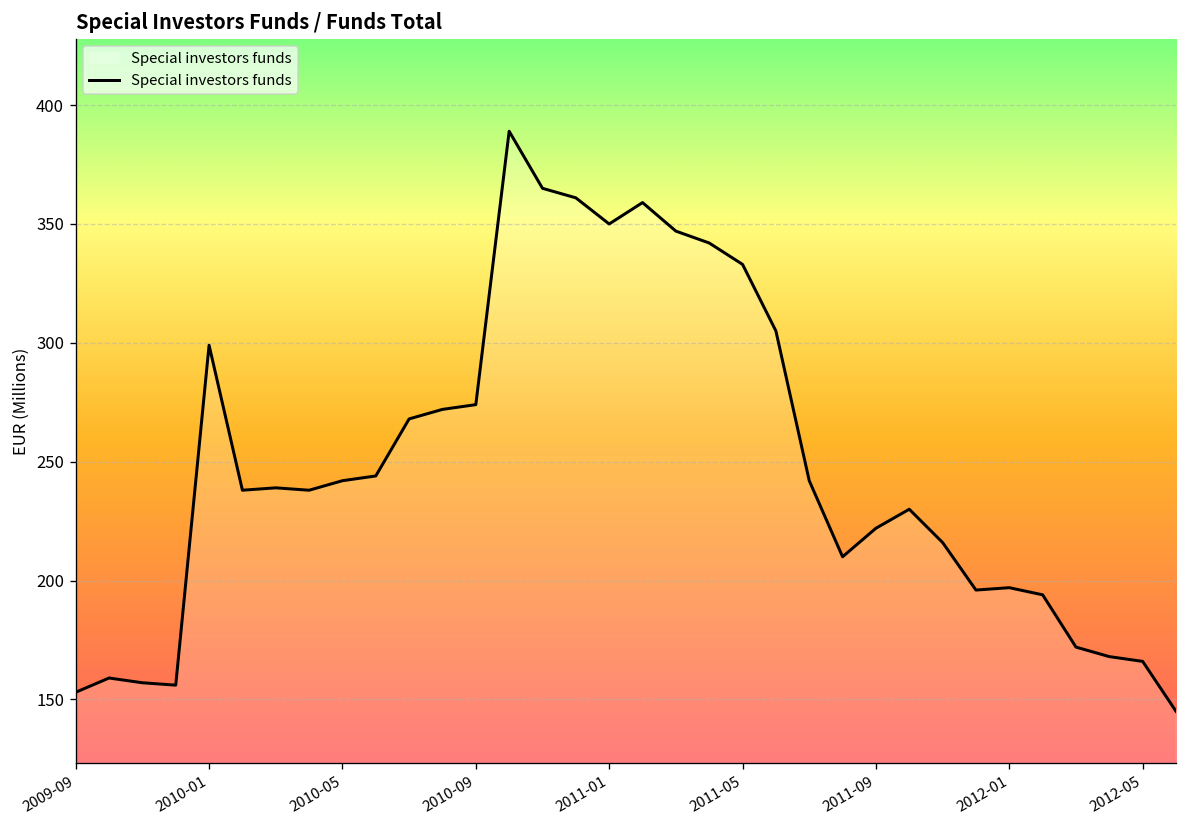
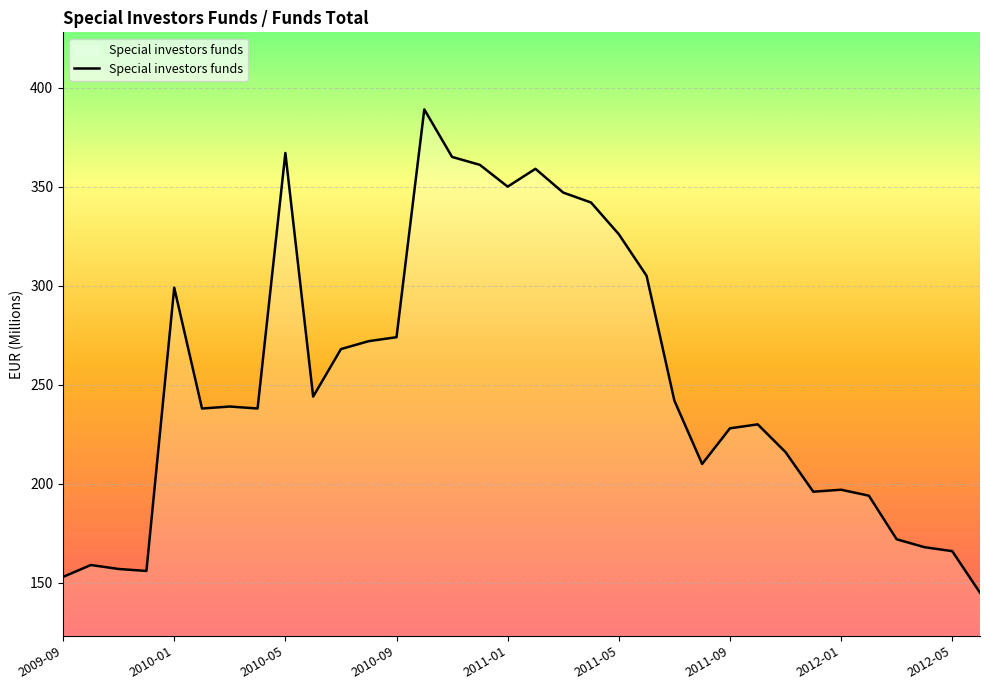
  {
    "2009-09": 153,
    "2010-01": 299,
-   "2010-05": 242,
+   "2010-05": 367,
    "2010-09": 274,
    "2011-01": 350,
-   "2011-05": 333,
-   "2011-09": 222,
+   "2011-05": 326,
+   "2011-09": 228,
    "2012-01": 197,
    "2012-05": 166
  }
